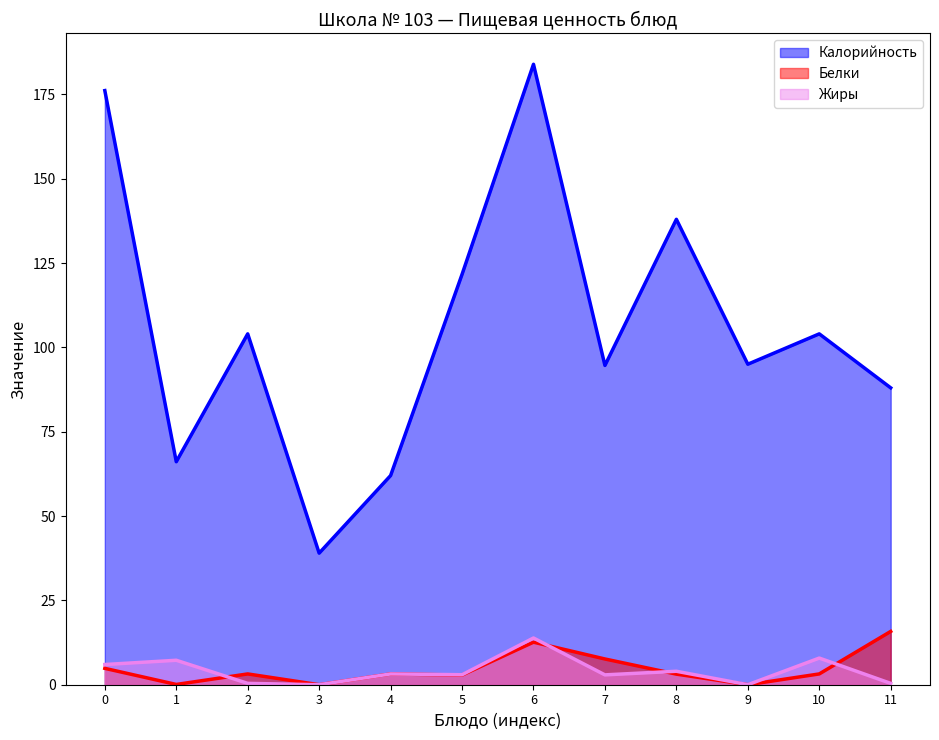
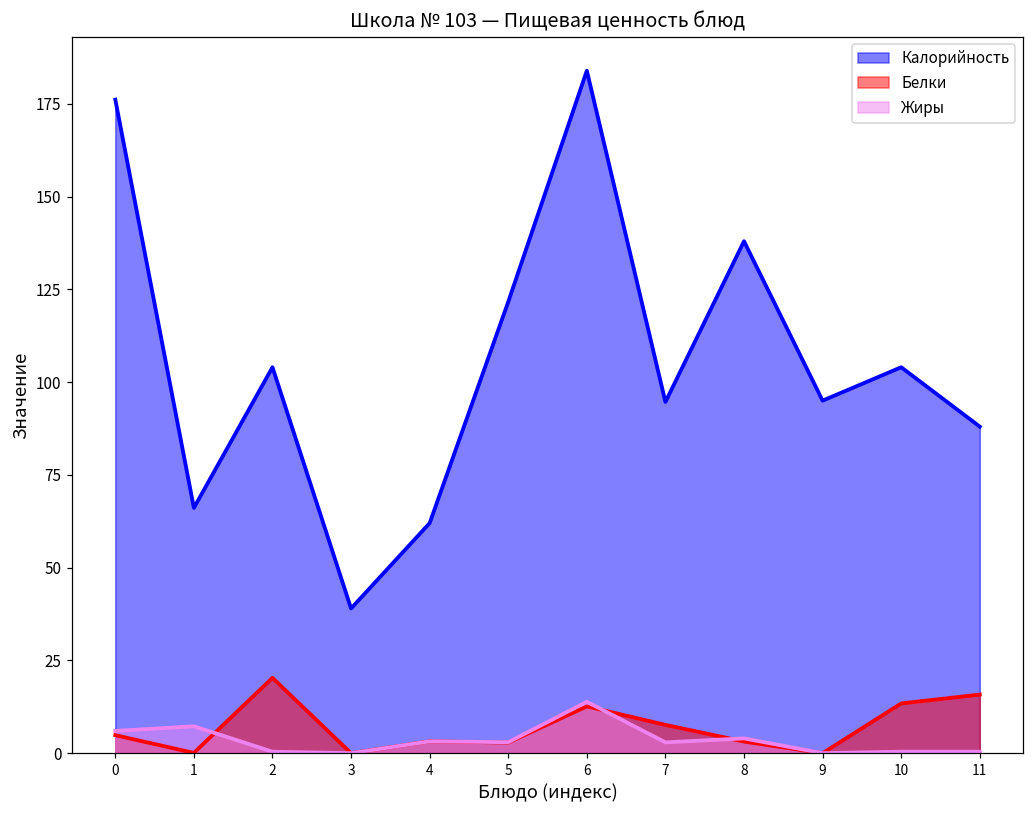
  {
    "Калорийность": {
      "0": 176,
      "1": 66,
      "2": 104,
      "3": 39,
      "4": 62,
      "5": 122,
      "6": 184,
      "7": 95,
      "8": 138,
      "9": 95,
      "10": 104,
      "11": 88
    },
    "Белки": {
      "0": 5,
      "1": 0,
-     "2": 3,
+     "2": 20,
      "6": 13,
      "7": 8,
      "8": 3,
-     "10": 3,
+     "10": 13,
      "11": 16
    },
    "Жиры": {
      "0": 6,
      "1": 7,
      "2": 0,
      "6": 14,
      "7": 3,
      "8": 4,
-     "10": 8,
+     "10": 0,
      "11": 0
    }
  }
